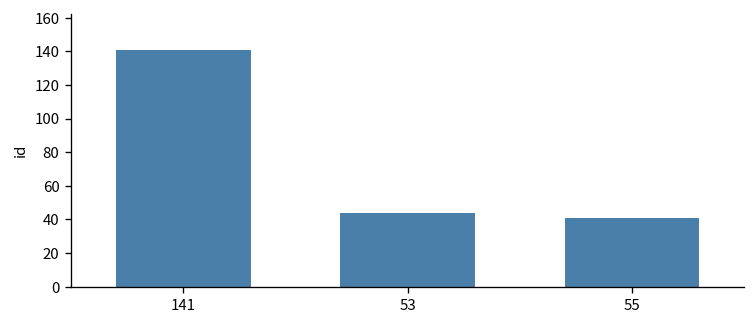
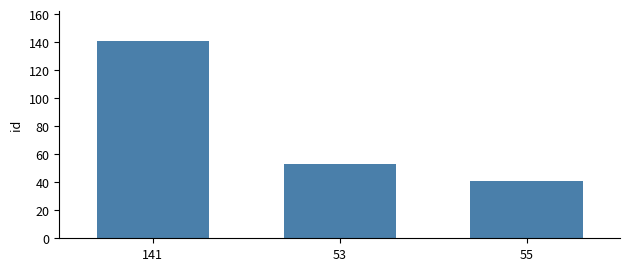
  {
    "141": 141,
-   "53": 44,
+   "53": 53,
    "55": 41
  }
